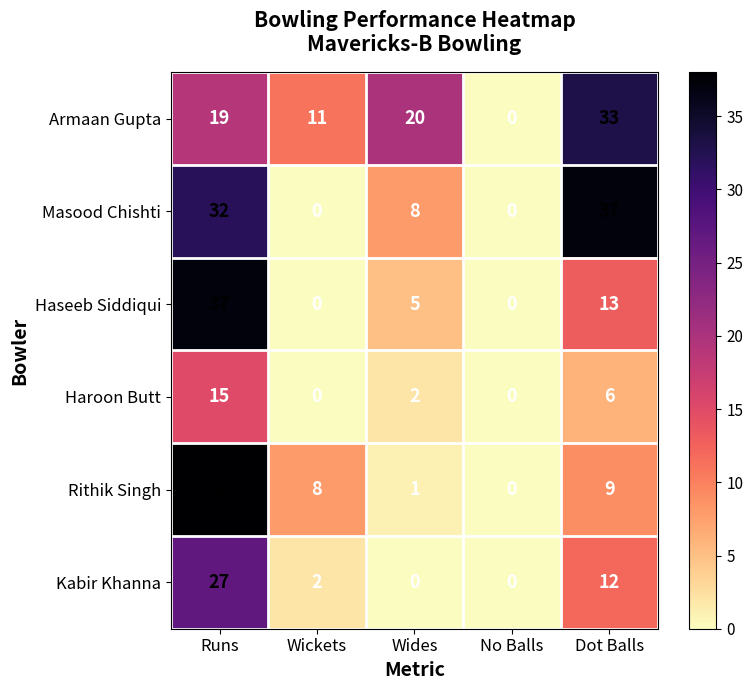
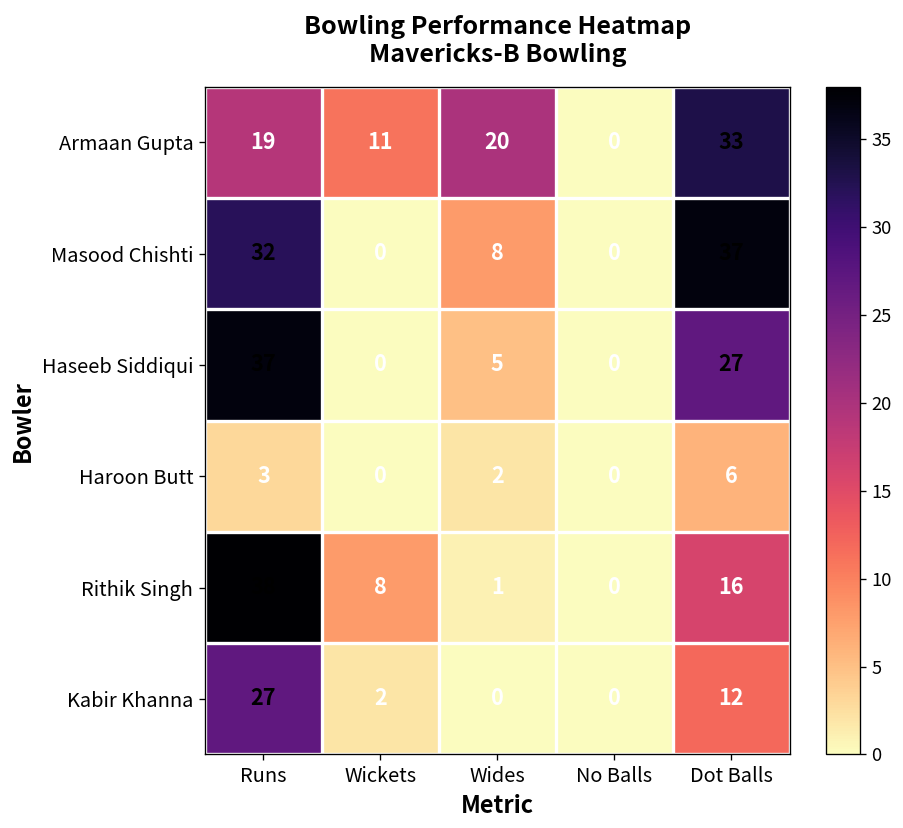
  {
    "Armaan Gupta": {
      "Runs": 19,
      "Wickets": 11,
      "Wides": 20,
      "No Balls": 0,
      "Dot Balls": 33
    },
    "Masood Chishti": {
      "Runs": 32,
      "Wickets": 0,
      "Wides": 8,
      "No Balls": 0
    },
    "Haseeb Siddiqui": {
      "Wickets": 0,
      "Wides": 5,
      "No Balls": 0,
-     "Dot Balls": 13
+     "Dot Balls": 27
    },
    "Haroon Butt": {
-     "Runs": 15,
+     "Runs": 3,
      "Wickets": 0,
      "Wides": 2,
      "No Balls": 0,
      "Dot Balls": 6
    },
    "Rithik Singh": {
      "Wickets": 8,
      "Wides": 1,
      "No Balls": 0,
-     "Dot Balls": 9
+     "Dot Balls": 16
    },
    "Kabir Khanna": {
      "Runs": 27,
      "Wickets": 2,
      "Wides": 0,
      "No Balls": 0,
      "Dot Balls": 12
    }
  }
